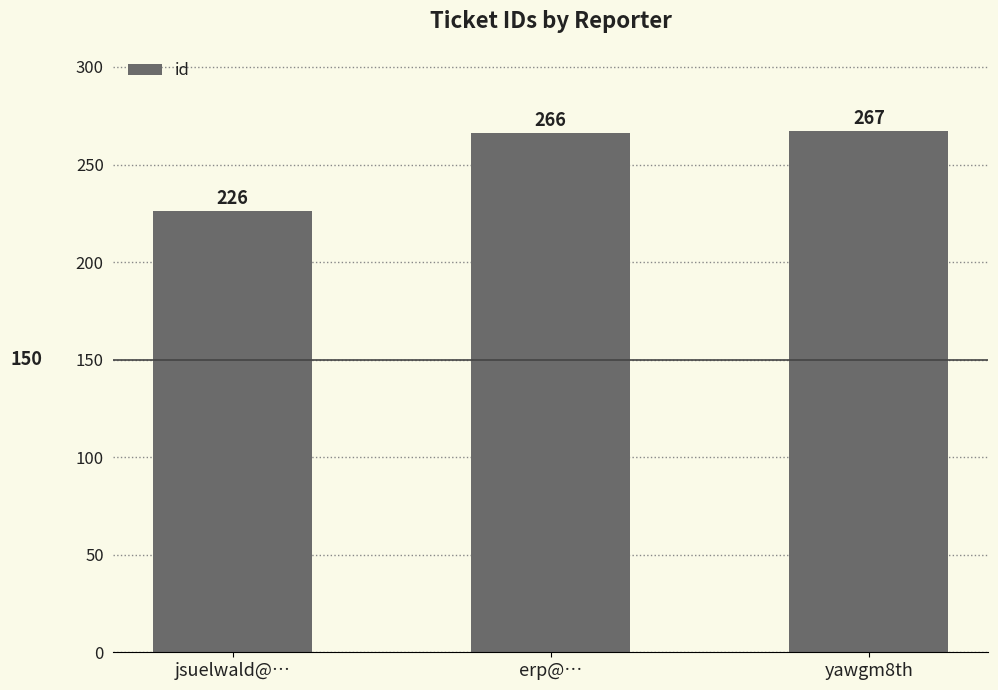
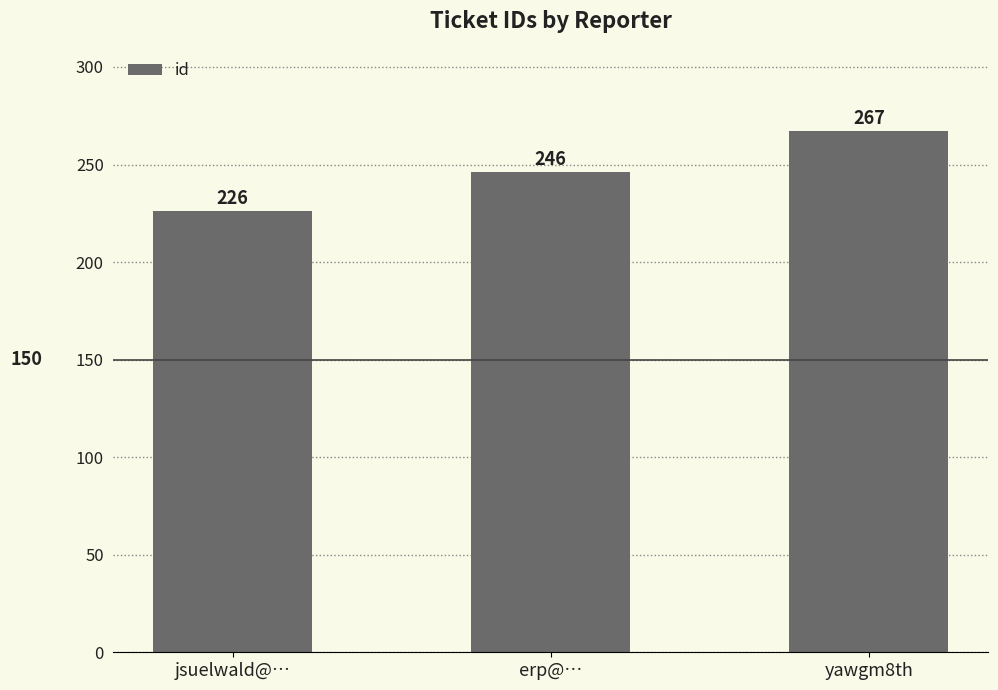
  {
    "jsuelwald@…": 226,
-   "erp@…": 266,
+   "erp@…": 246,
    "yawgm8th": 267
  }
